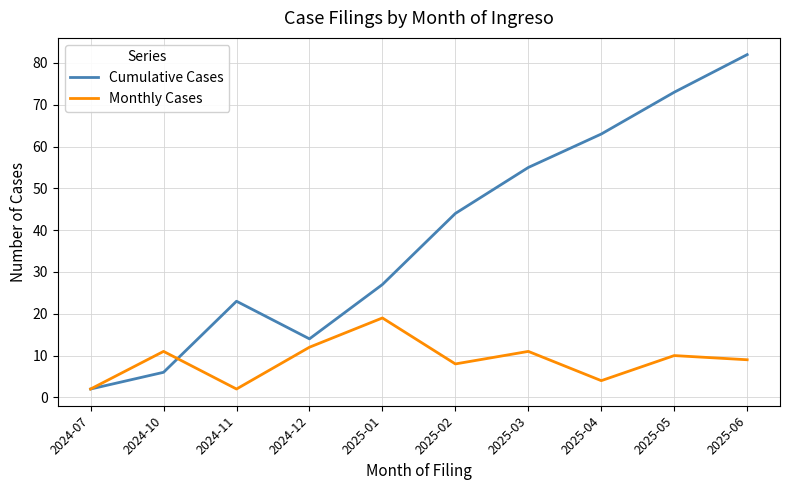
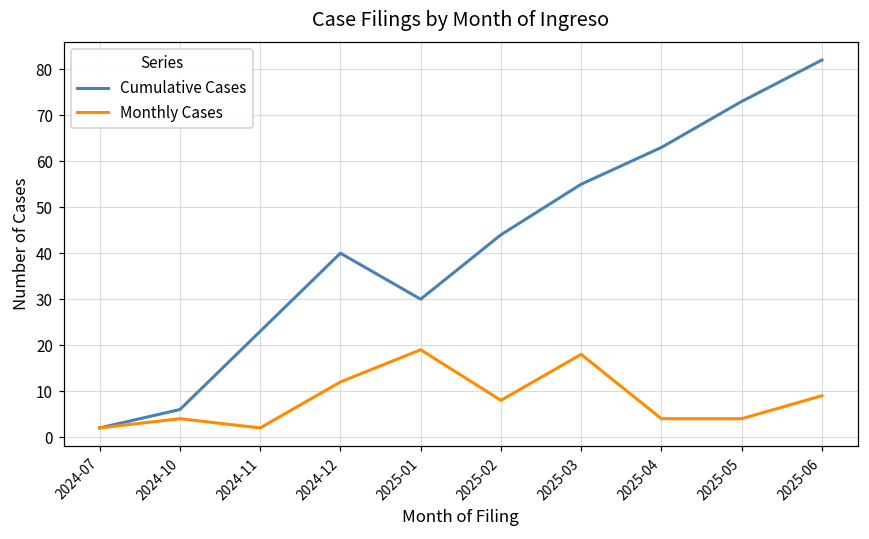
  {
    "Cumulative Cases": {
      "2024-10": 6,
      "2024-11": 23,
-     "2024-12": 14,
-     "2025-01": 27,
+     "2024-12": 40,
+     "2025-01": 30,
      "2025-02": 44,
      "2025-03": 55,
      "2025-04": 63,
      "2025-05": 73,
      "2025-06": 82
    },
    "Monthly Cases": {
-     "2024-10": 11,
+     "2024-10": 4,
      "2024-11": 2,
      "2024-12": 12,
      "2025-01": 19,
      "2025-02": 8,
-     "2025-03": 11,
+     "2025-03": 18,
      "2025-04": 4,
-     "2025-05": 10,
+     "2025-05": 4,
      "2025-06": 9
    }
  }
